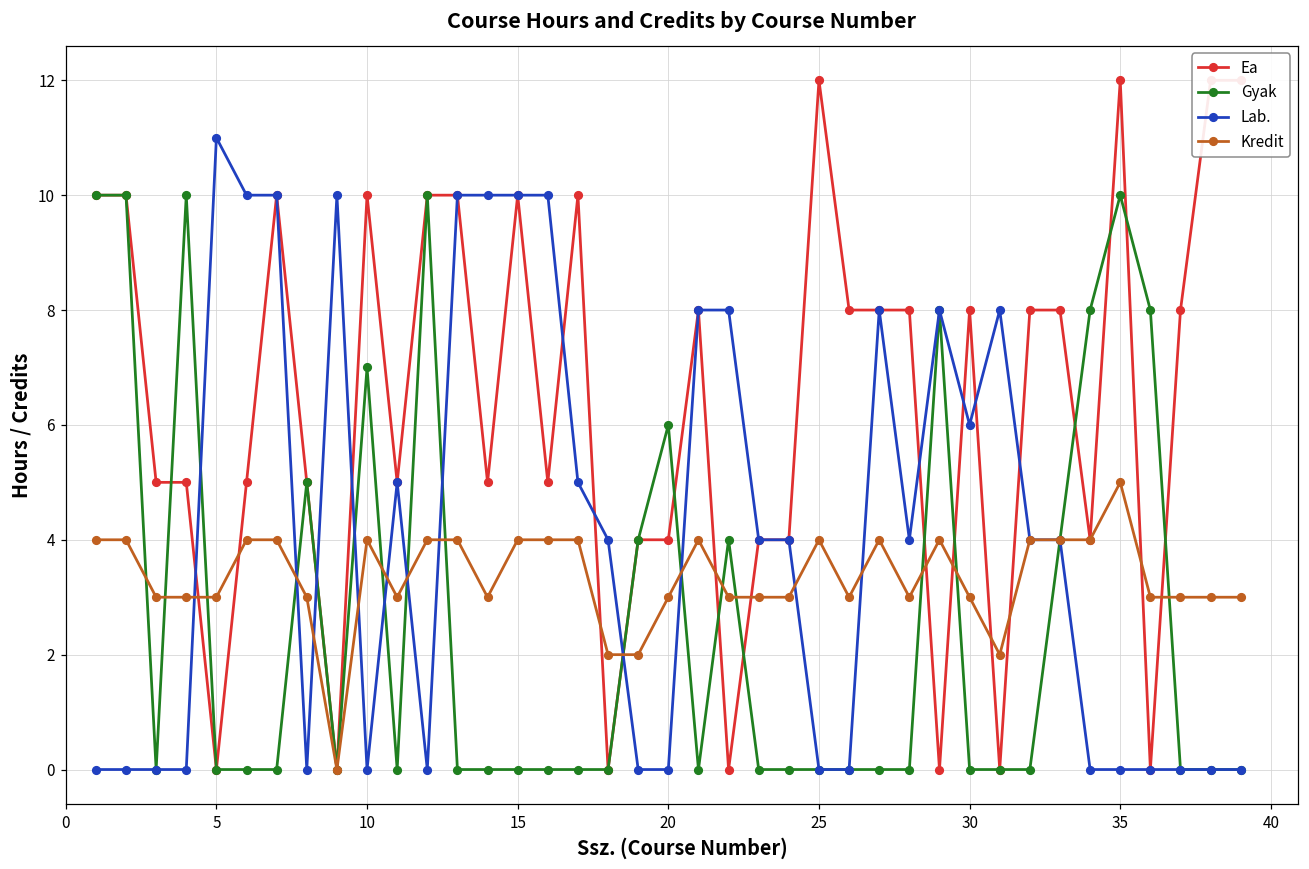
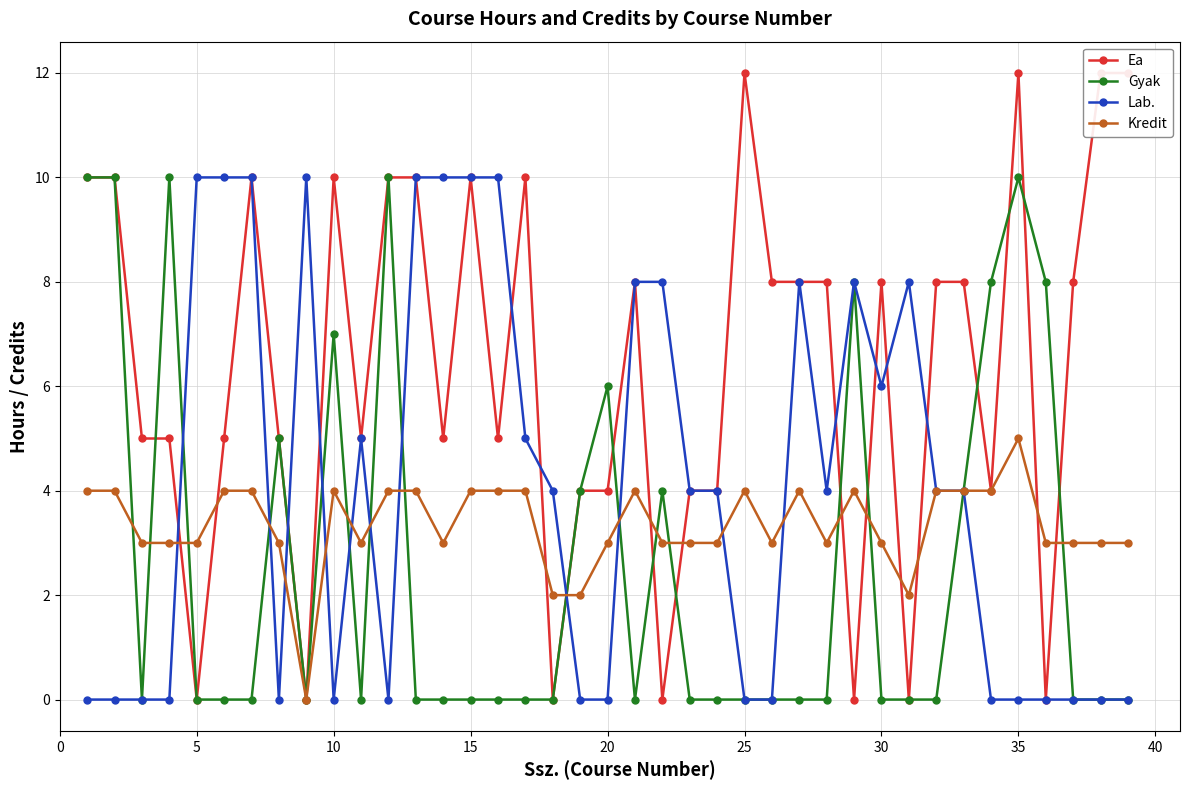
  {
    "Gyak": {
      "10": 7,
      "15": 0,
      "20": 6,
      "30": 0,
      "35": 10
    },
    "Lab.": {
-     "5": 11,
+     "5": 10,
      "10": 0,
      "20": 0,
      "30": 6,
      "35": 0
    }
  }
